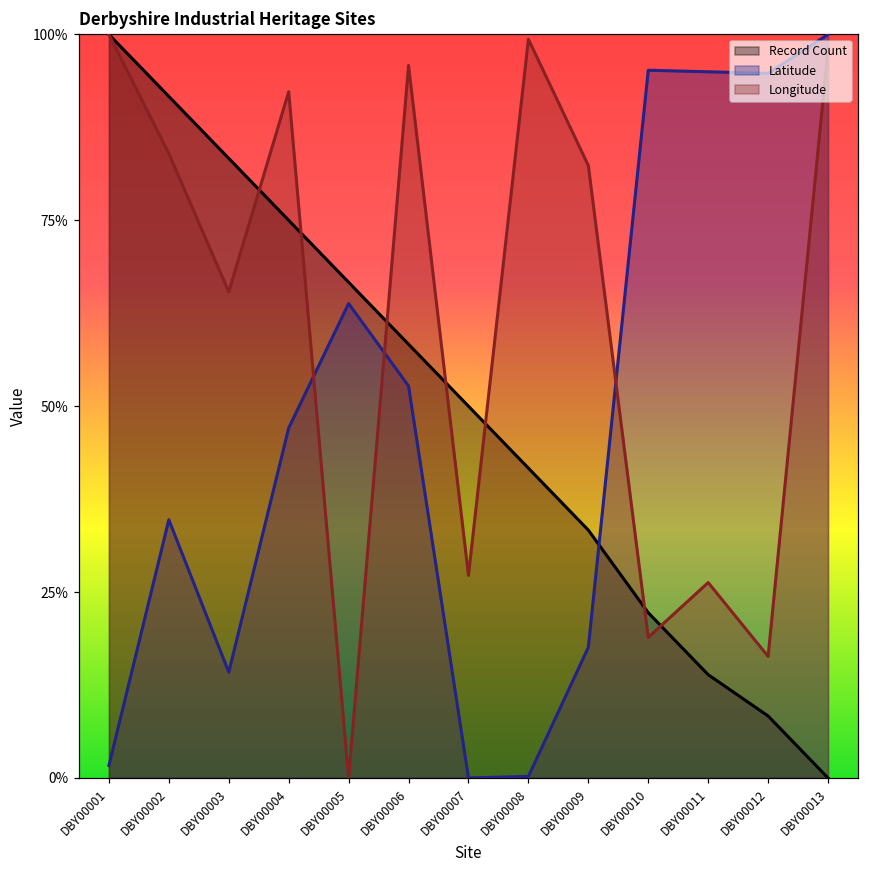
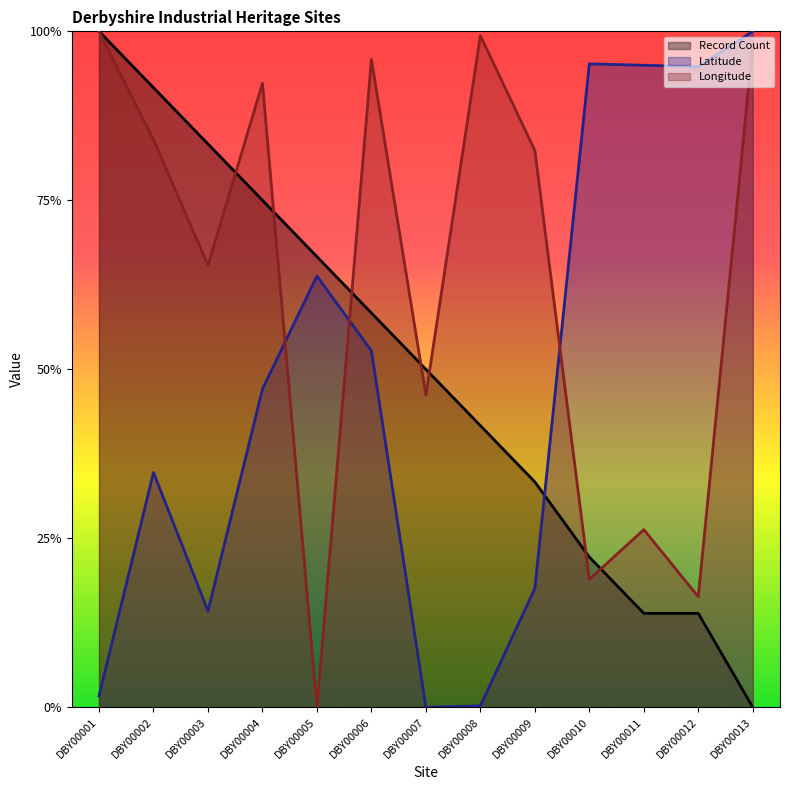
  {
    "Record Count": {
      "DBY00002": "92%",
      "DBY00003": "83%",
      "DBY00004": "75%",
      "DBY00005": "67%",
      "DBY00006": "58%",
      "DBY00007": "50%",
      "DBY00008": "42%",
      "DBY00009": "33%",
      "DBY00010": "22%",
      "DBY00011": "14%",
-     "DBY00012": "8%",
+     "DBY00012": "14%",
      "DBY00013": "0%"
    },
    "Latitude": {
      "DBY00001": "2%",
      "DBY00002": "35%",
      "DBY00003": "14%",
      "DBY00004": "47%",
      "DBY00005": "64%",
      "DBY00006": "53%",
      "DBY00007": "0%",
      "DBY00008": "0%",
      "DBY00009": "18%",
      "DBY00010": "95%",
      "DBY00011": "95%",
      "DBY00013": "100%"
    },
    "Longitude": {
      "DBY00002": "84%",
      "DBY00003": "65%",
      "DBY00004": "92%",
      "DBY00005": "0%",
      "DBY00006": "96%",
-     "DBY00007": "27%",
+     "DBY00007": "46%",
      "DBY00008": "99%",
      "DBY00009": "82%",
      "DBY00010": "19%",
      "DBY00011": "26%",
      "DBY00012": "16%"
    }
  }
